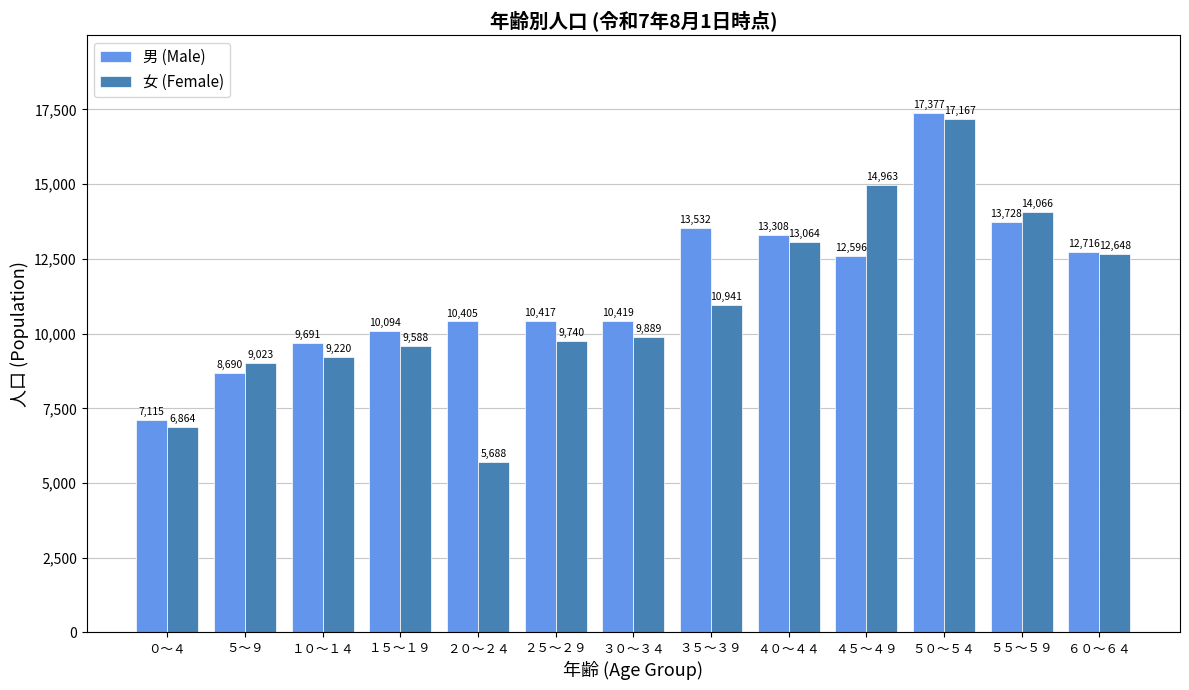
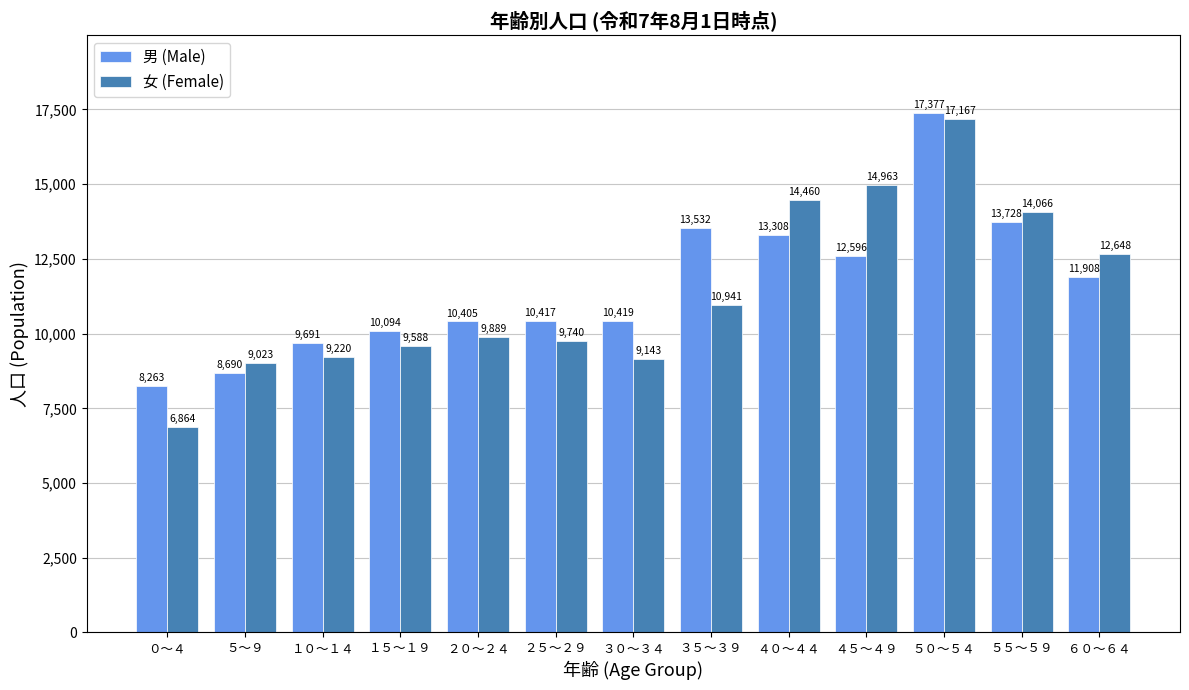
  {
    "男 (Male)": {
-     "０～４": "7,115",
+     "０～４": "8,263",
      "５～９": "8,690",
      "１０～１４": "9,691",
      "１５～１９": "10,094",
      "２０～２４": "10,405",
      "２５～２９": "10,417",
      "３０～３４": "10,419",
      "３５～３９": "13,532",
      "４０～４４": "13,308",
      "４５～４９": "12,596",
      "５０～５４": "17,377",
      "５５～５９": "13,728",
-     "６０～６４": "12,716"
+     "６０～６４": "11,908"
    },
    "女 (Female)": {
      "０～４": "6,864",
      "５～９": "9,023",
      "１０～１４": "9,220",
      "１５～１９": "9,588",
-     "２０～２４": "5,688",
+     "２０～２４": "9,889",
      "２５～２９": "9,740",
-     "３０～３４": "9,889",
+     "３０～３４": "9,143",
      "３５～３９": "10,941",
-     "４０～４４": "13,064",
+     "４０～４４": "14,460",
      "４５～４９": "14,963",
      "５０～５４": "17,167",
      "５５～５９": "14,066",
      "６０～６４": "12,648"
    }
  }
